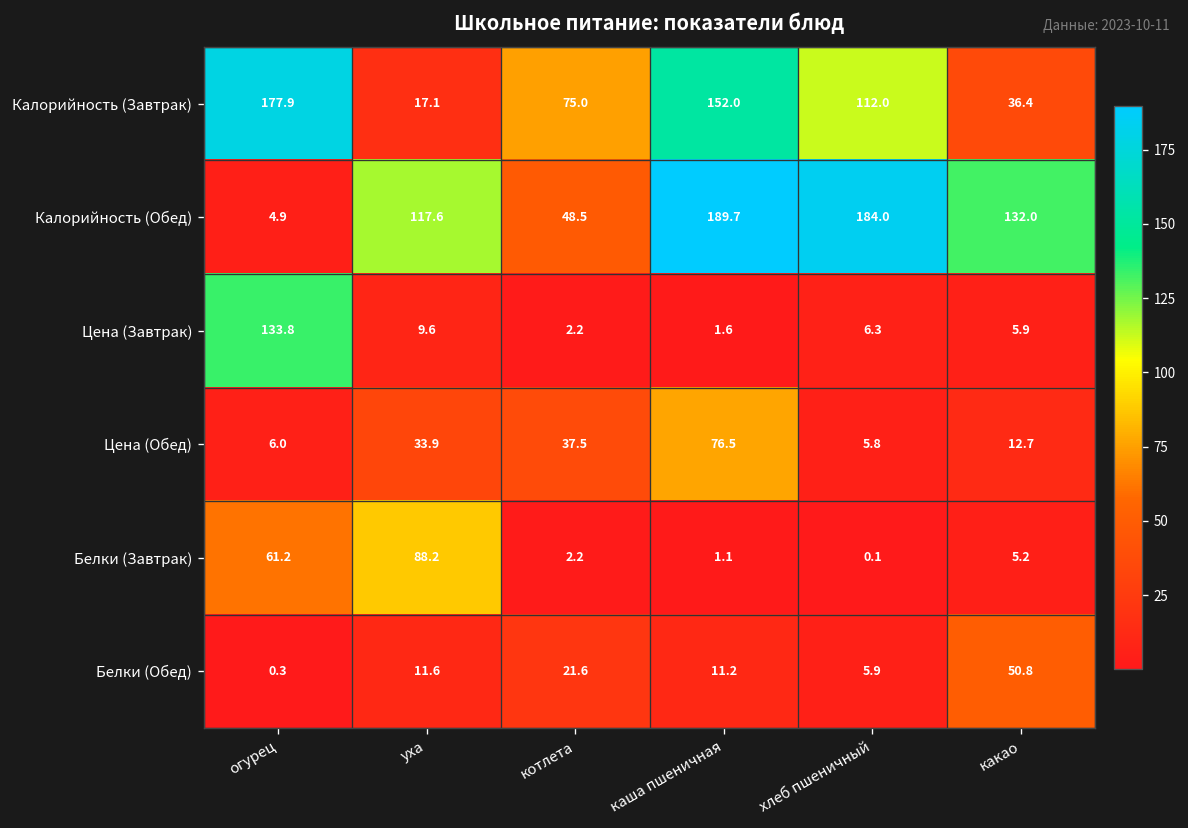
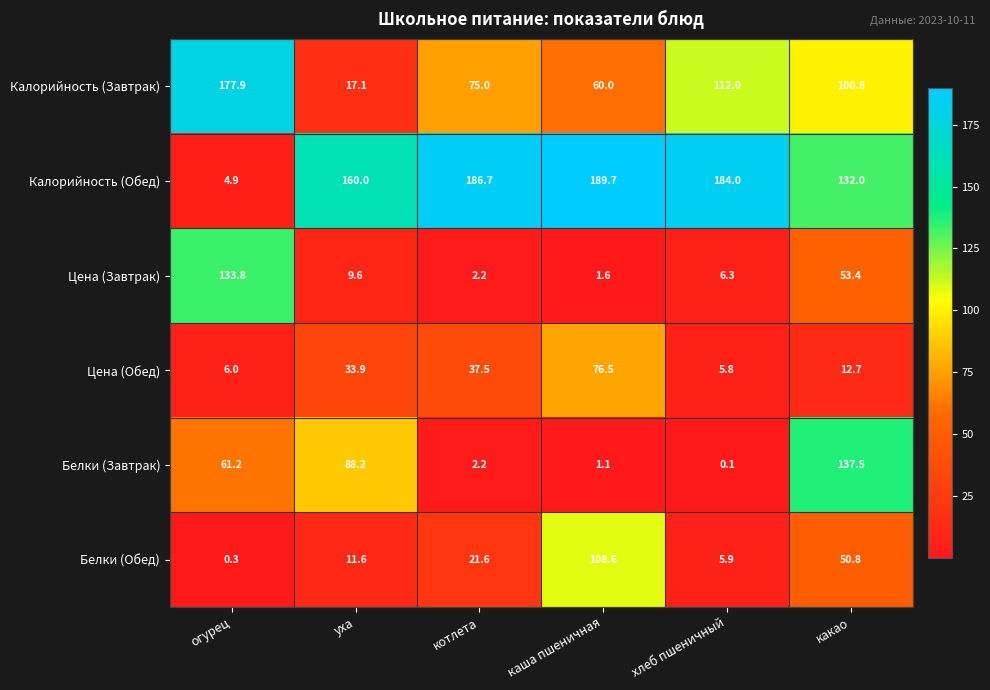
  {
    "Калорийность (Завтрак)": {
      "огурец": 177.9,
      "уха": 17.1,
      "котлета": 75.0,
-     "каша пшеничная": 152.0,
+     "каша пшеничная": 60.0,
      "хлеб пшеничный": 112.0,
-     "какао": 36.4
+     "какао": 100.8
    },
    "Калорийность (Обед)": {
      "огурец": 4.9,
-     "уха": 117.6,
-     "котлета": 48.5,
+     "уха": 160.0,
+     "котлета": 186.7,
      "каша пшеничная": 189.7,
      "хлеб пшеничный": 184.0,
      "какао": 132.0
    },
    "Цена (Завтрак)": {
      "огурец": 133.8,
      "уха": 9.6,
      "котлета": 2.2,
      "каша пшеничная": 1.6,
      "хлеб пшеничный": 6.3,
-     "какао": 5.9
+     "какао": 53.4
    },
    "Цена (Обед)": {
      "огурец": 6.0,
      "уха": 33.9,
      "котлета": 37.5,
      "каша пшеничная": 76.5,
      "хлеб пшеничный": 5.8,
      "какао": 12.7
    },
    "Белки (Завтрак)": {
      "огурец": 61.2,
      "уха": 88.2,
      "котлета": 2.2,
      "каша пшеничная": 1.1,
      "хлеб пшеничный": 0.1,
-     "какао": 5.2
+     "какао": 137.5
    },
    "Белки (Обед)": {
      "огурец": 0.3,
      "уха": 11.6,
      "котлета": 21.6,
-     "каша пшеничная": 11.2,
+     "каша пшеничная": 108.6,
      "хлеб пшеничный": 5.9,
      "какао": 50.8
    }
  }
